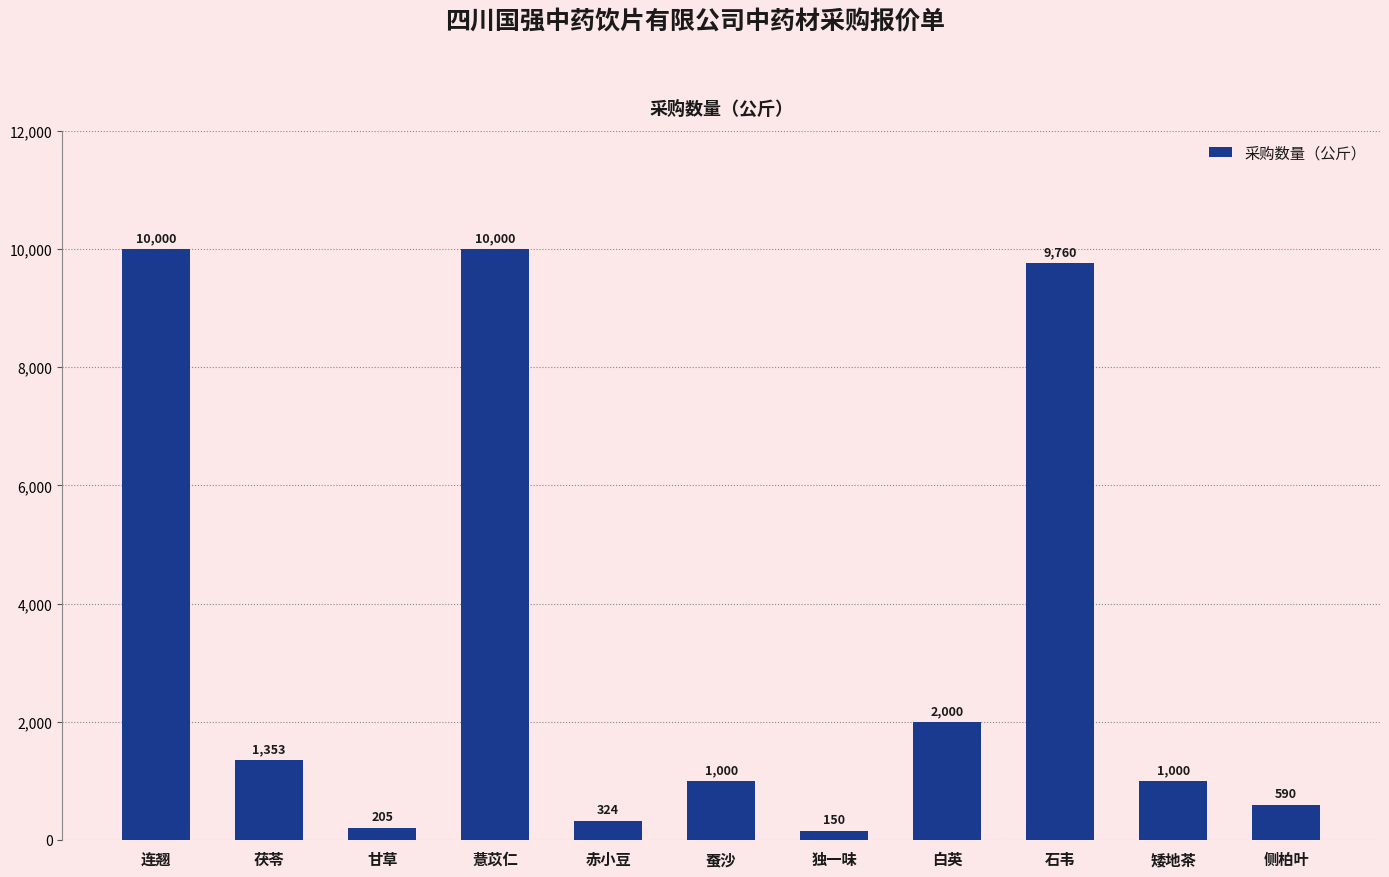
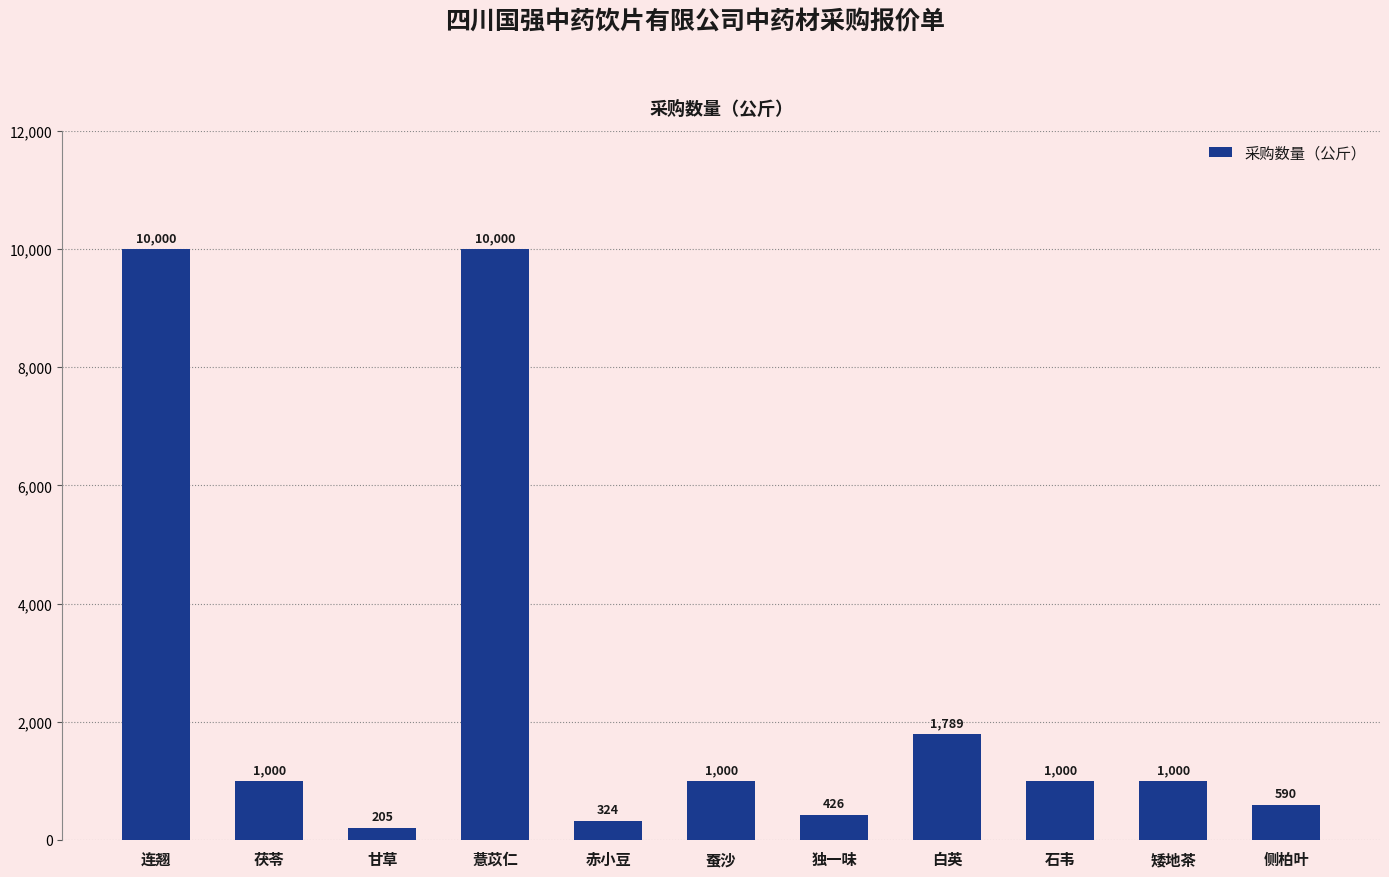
  {
    "连翘": "10,000",
-   "茯苓": "1,353",
+   "茯苓": "1,000",
    "甘草": "205",
    "薏苡仁": "10,000",
    "赤小豆": "324",
    "蚕沙": "1,000",
-   "独一味": "150",
-   "白英": "2,000",
-   "石韦": "9,760",
+   "独一味": "426",
+   "白英": "1,789",
+   "石韦": "1,000",
    "矮地茶": "1,000",
    "侧柏叶": "590"
  }
